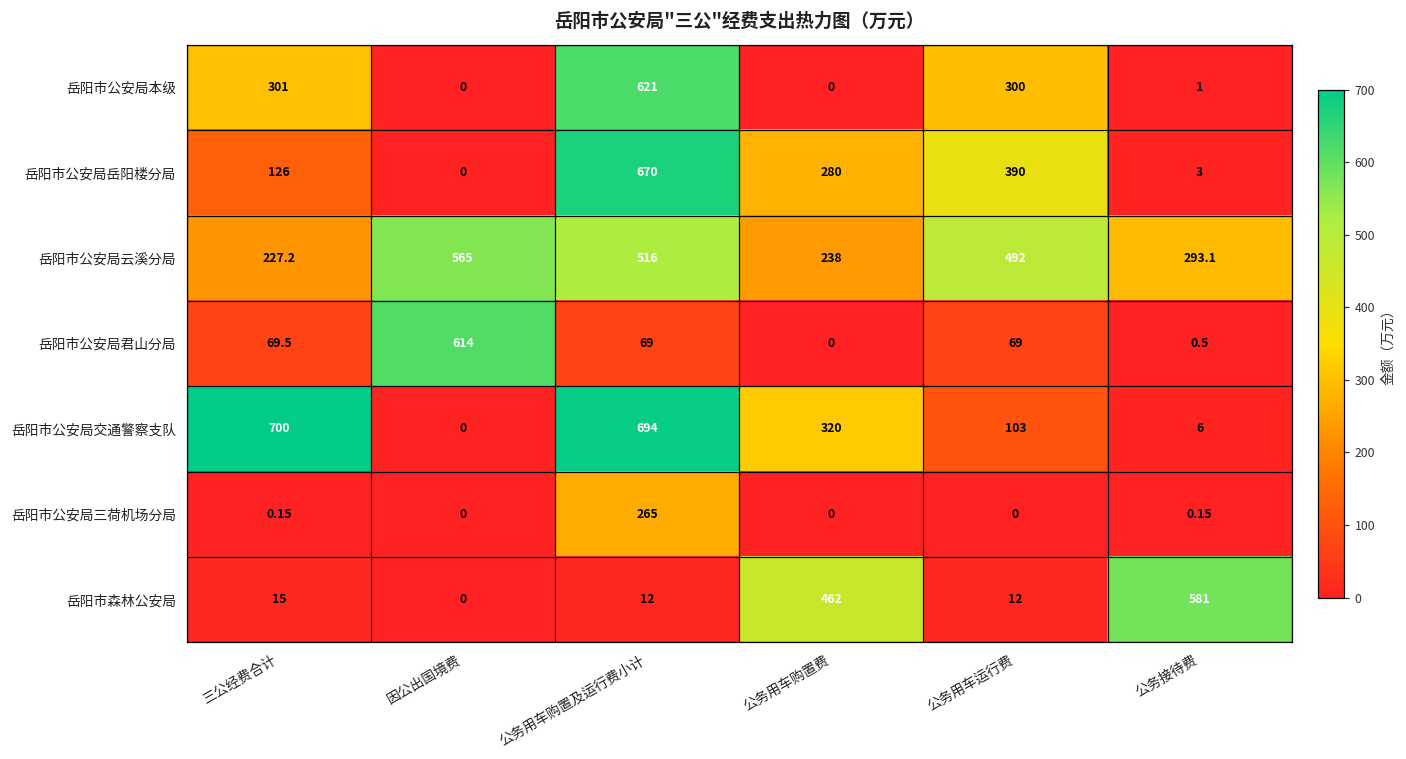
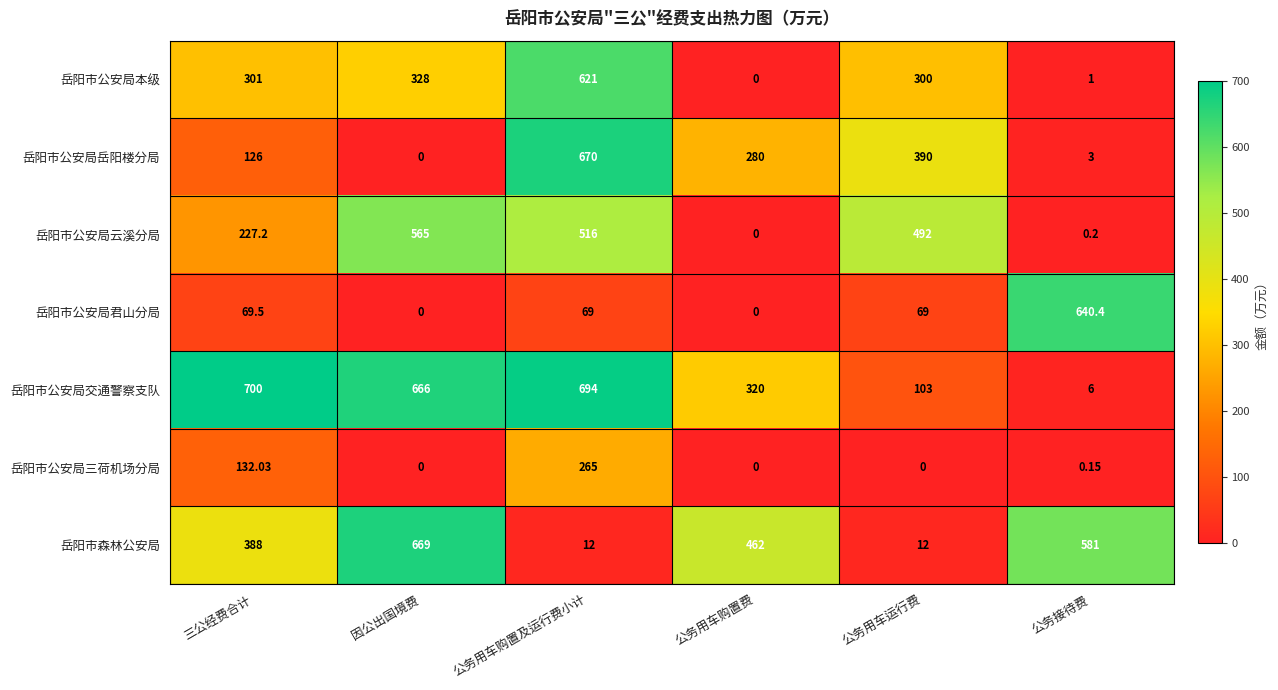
  {
    "岳阳市公安局本级": {
      "三公经费合计": 301,
-     "因公出国境费": 0,
+     "因公出国境费": 328,
      "公务用车购置及运行费小计": 621,
      "公务用车购置费": 0,
      "公务用车运行费": 300,
      "公务接待费": 1
    },
    "岳阳市公安局岳阳楼分局": {
      "三公经费合计": 126,
      "因公出国境费": 0,
      "公务用车购置及运行费小计": 670,
      "公务用车购置费": 280,
      "公务用车运行费": 390,
      "公务接待费": 3
    },
    "岳阳市公安局云溪分局": {
      "三公经费合计": 227.2,
      "因公出国境费": 565,
      "公务用车购置及运行费小计": 516,
-     "公务用车购置费": 238,
+     "公务用车购置费": 0,
      "公务用车运行费": 492,
-     "公务接待费": 293.1
+     "公务接待费": 0.2
    },
    "岳阳市公安局君山分局": {
      "三公经费合计": 69.5,
-     "因公出国境费": 614,
+     "因公出国境费": 0,
      "公务用车购置及运行费小计": 69,
      "公务用车购置费": 0,
      "公务用车运行费": 69,
-     "公务接待费": 0.5
+     "公务接待费": 640.4
    },
    "岳阳市公安局交通警察支队": {
      "三公经费合计": 700,
-     "因公出国境费": 0,
+     "因公出国境费": 666,
      "公务用车购置及运行费小计": 694,
      "公务用车购置费": 320,
      "公务用车运行费": 103,
      "公务接待费": 6
    },
    "岳阳市公安局三荷机场分局": {
-     "三公经费合计": 0.15,
+     "三公经费合计": 132.03,
      "因公出国境费": 0,
      "公务用车购置及运行费小计": 265,
      "公务用车购置费": 0,
      "公务用车运行费": 0,
      "公务接待费": 0.15
    },
    "岳阳市森林公安局": {
-     "三公经费合计": 15,
-     "因公出国境费": 0,
+     "三公经费合计": 388,
+     "因公出国境费": 669,
      "公务用车购置及运行费小计": 12,
      "公务用车购置费": 462,
      "公务用车运行费": 12,
      "公务接待费": 581
    }
  }
